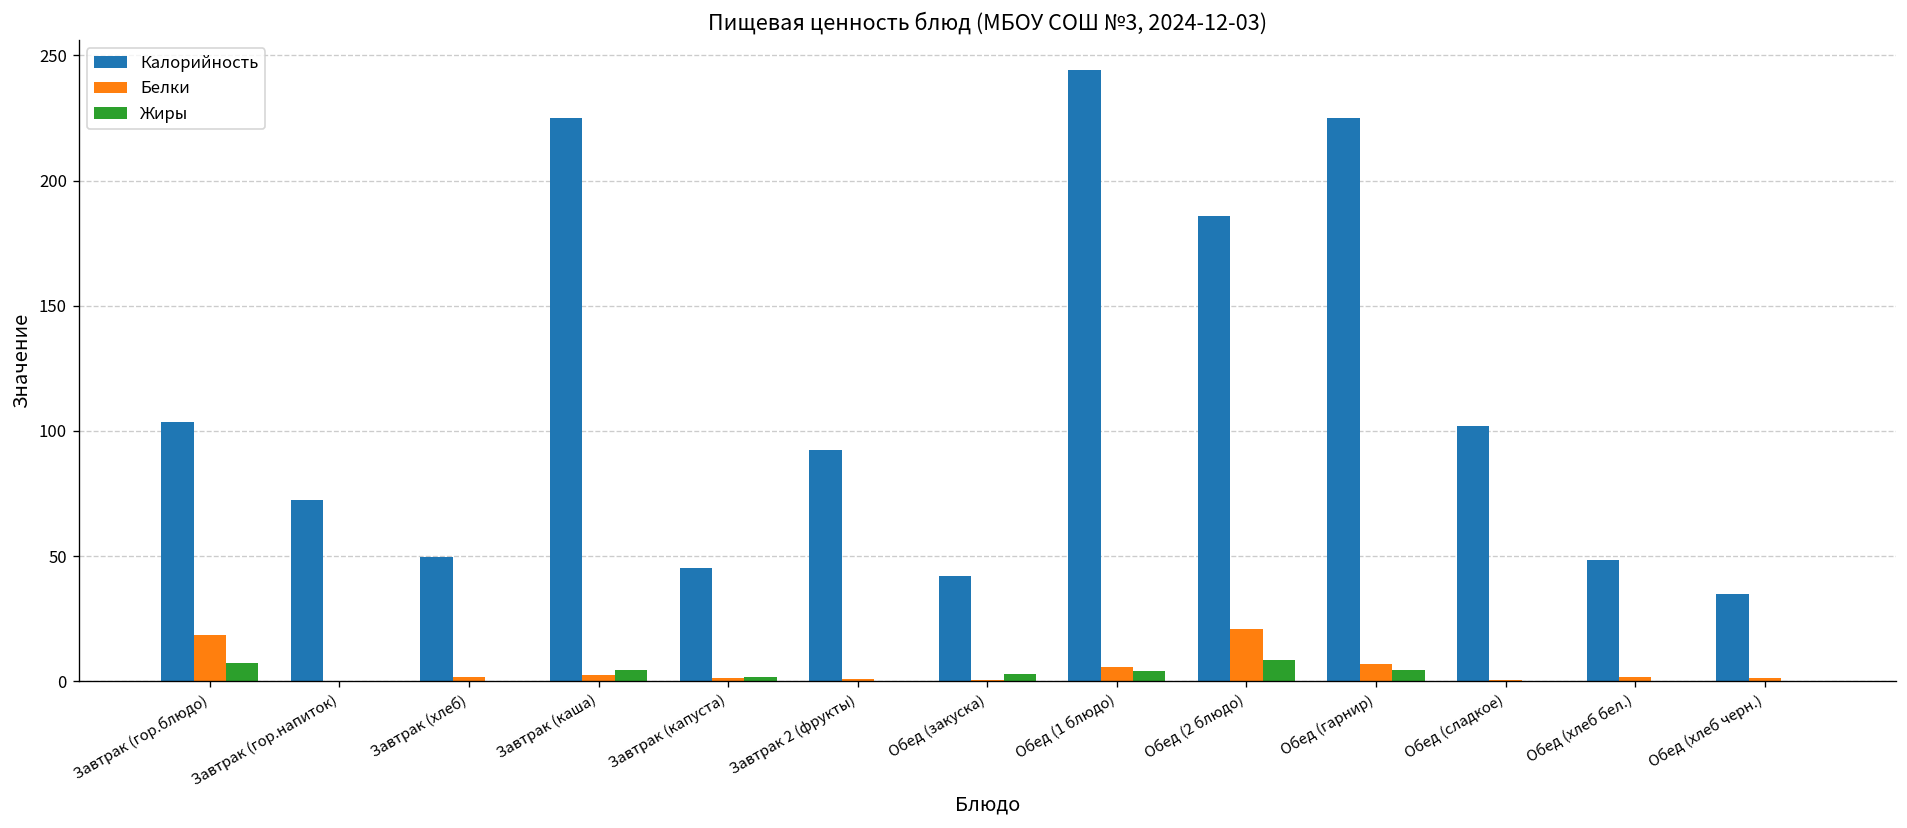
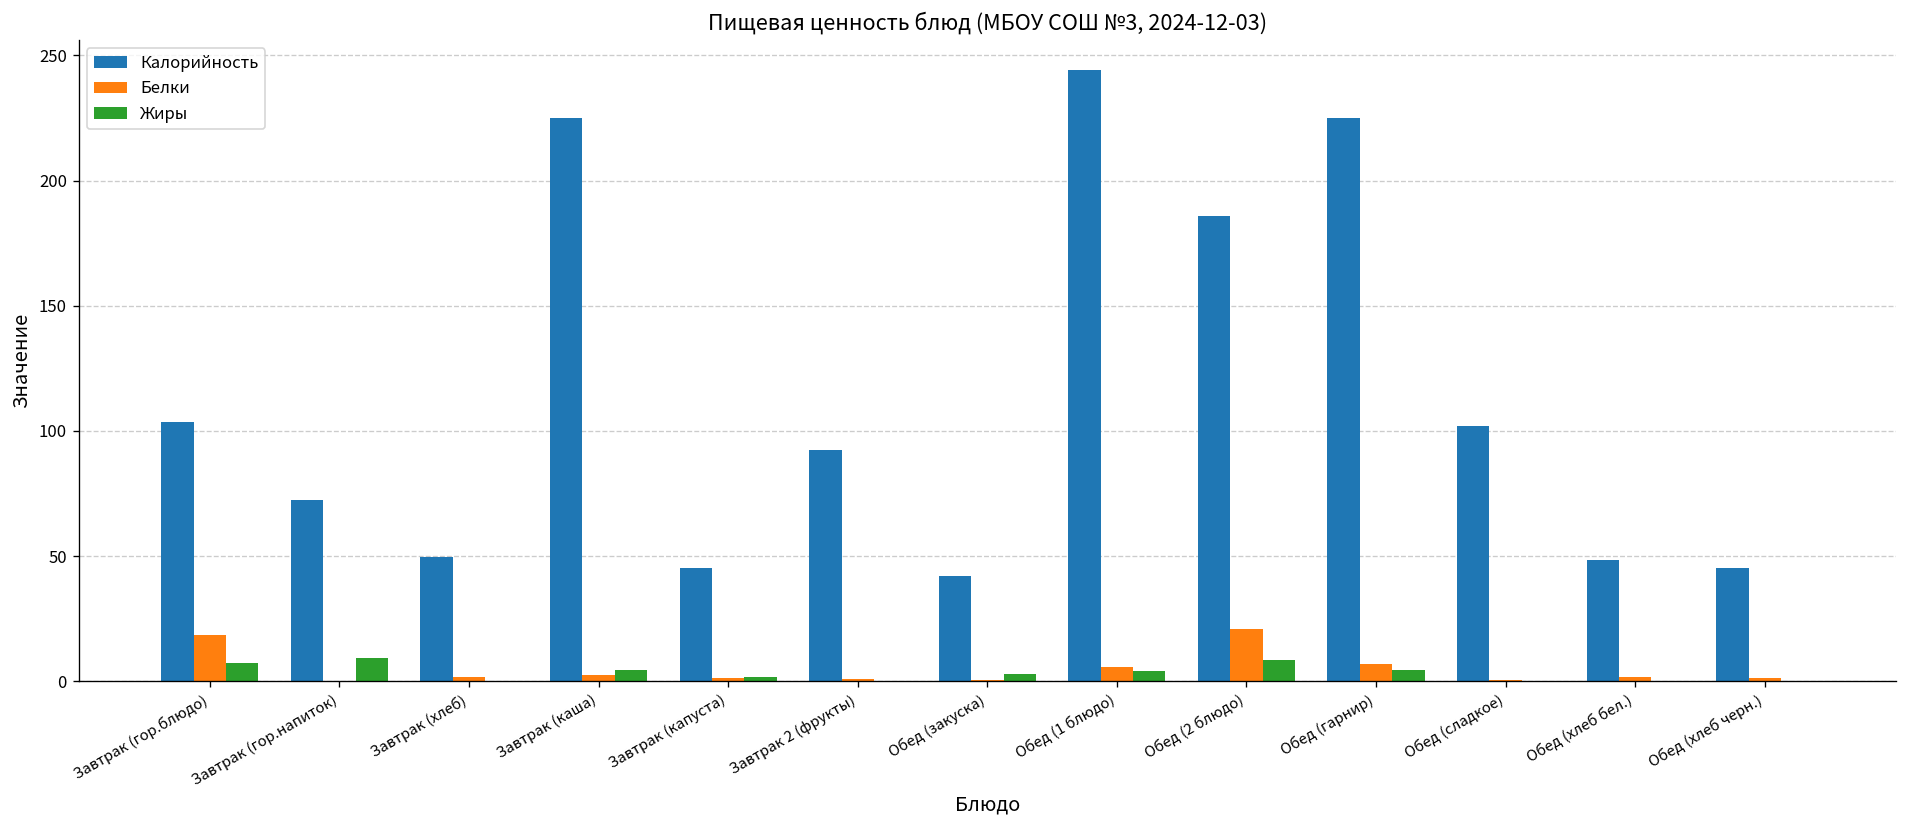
  {
    "Калорийность": {
      "Завтрак (гор.блюдо)": 103,
      "Завтрак (гор.напиток)": 72,
      "Завтрак (хлеб)": 50,
      "Завтрак (каша)": 225,
      "Завтрак (капуста)": 45,
      "Завтрак 2 (фрукты)": 92,
      "Обед (закуска)": 42,
      "Обед (1 блюдо)": 244,
      "Обед (2 блюдо)": 186,
      "Обед (гарнир)": 225,
      "Обед (сладкое)": 102,
      "Обед (хлеб бел.)": 49,
-     "Обед (хлеб черн.)": 35
+     "Обед (хлеб черн.)": 45
    },
    "Белки": {
      "Завтрак (гор.блюдо)": 18,
      "Завтрак (хлеб)": 2,
      "Завтрак (каша)": 2,
      "Завтрак (капуста)": 1,
      "Обед (1 блюдо)": 6,
      "Обед (2 блюдо)": 21,
      "Обед (гарнир)": 7,
      "Обед (хлеб бел.)": 2,
      "Обед (хлеб черн.)": 1
    },
    "Жиры": {
      "Завтрак (гор.блюдо)": 7,
-     "Завтрак (гор.напиток)": 0,
+     "Завтрак (гор.напиток)": 9,
      "Завтрак (каша)": 5,
      "Завтрак (капуста)": 2,
      "Обед (закуска)": 3,
      "Обед (1 блюдо)": 4,
      "Обед (2 блюдо)": 8,
      "Обед (гарнир)": 5
    }
  }
